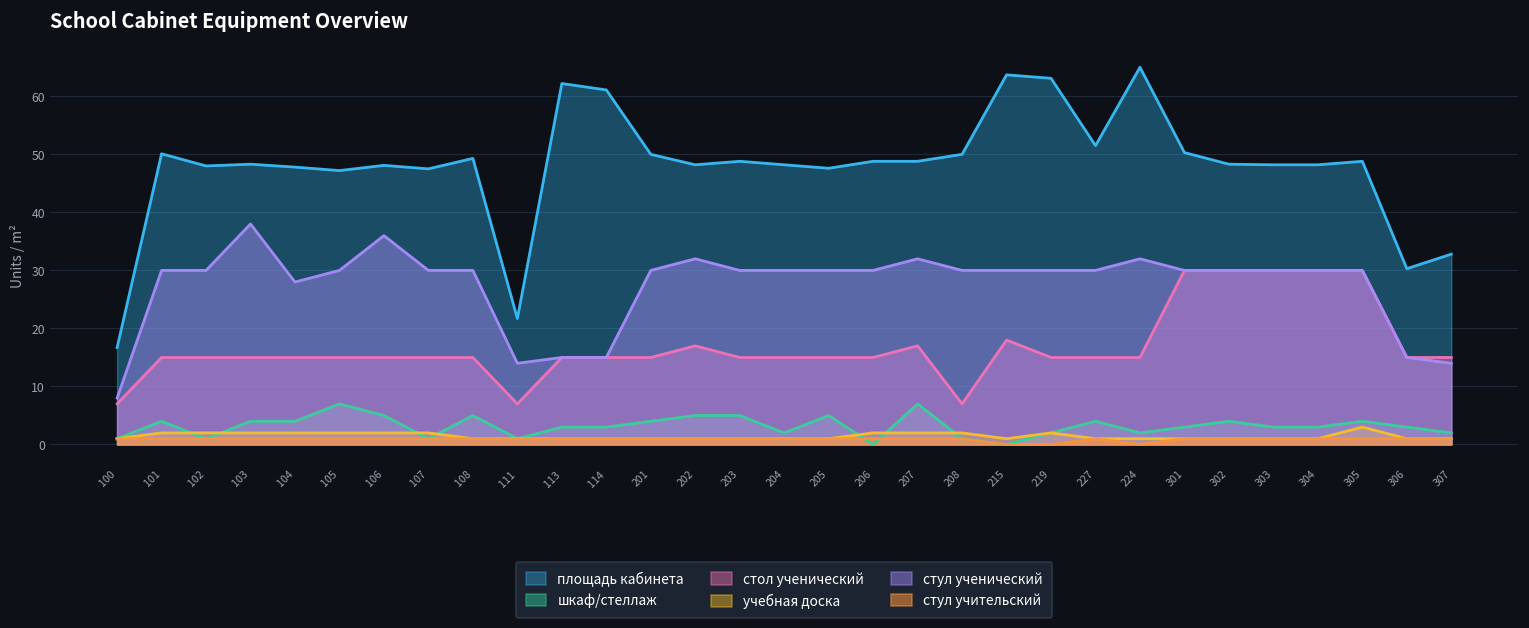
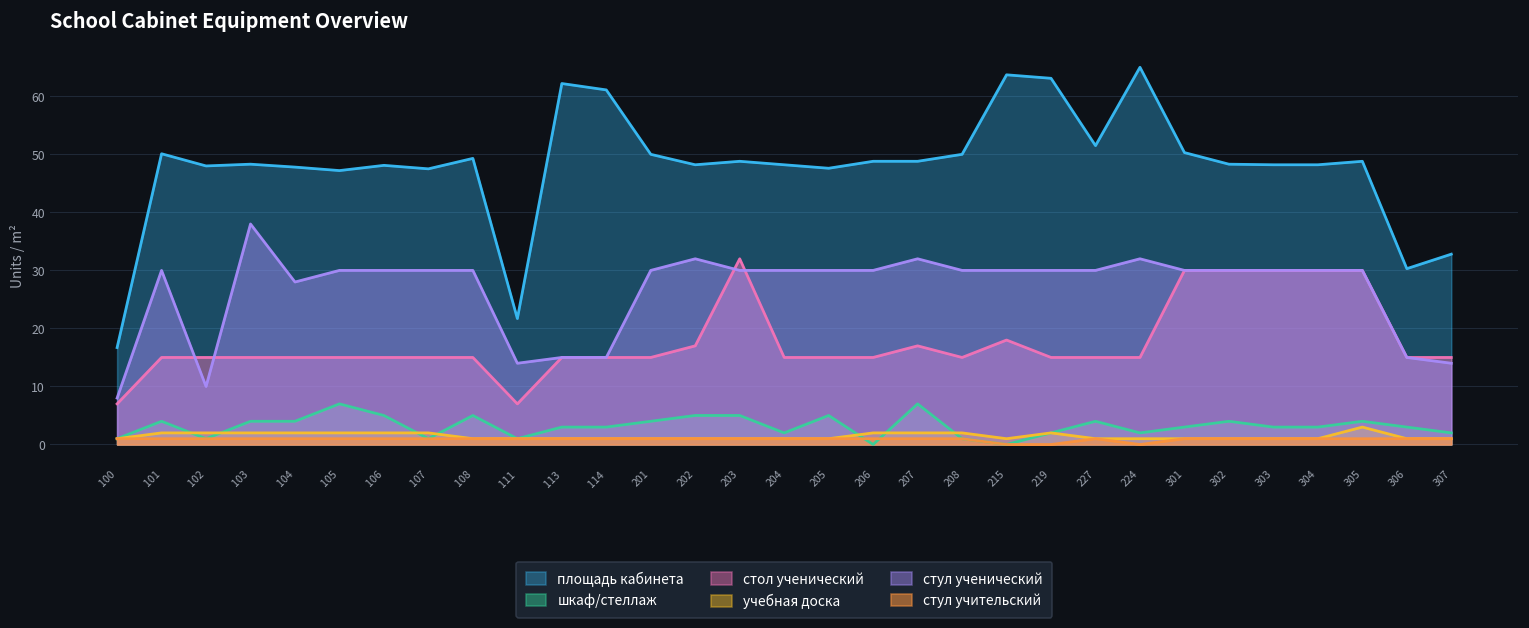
  {
    "стол ученический": {
      "100": 7,
      "101": 15,
      "102": 15,
      "103": 15,
      "104": 15,
      "105": 15,
      "106": 15,
      "107": 15,
      "108": 15,
      "111": 7,
      "201": 15,
      "202": 17,
-     "203": 15,
+     "203": 32,
      "204": 15,
      "205": 15,
      "206": 15,
      "207": 17,
-     "208": 7,
+     "208": 15,
      "215": 18,
      "219": 15,
      "227": 15,
      "224": 15,
      "307": 15
    },
    "стул ученический": {
      "100": 8,
      "101": 30,
-     "102": 30,
+     "102": 10,
      "103": 38,
      "104": 28,
      "105": 30,
-     "106": 36,
+     "106": 30,
      "107": 30,
      "108": 30,
      "111": 14,
      "201": 30,
      "202": 32,
      "203": 30,
      "204": 30,
      "205": 30,
      "206": 30,
      "207": 32,
      "208": 30,
      "215": 30,
      "219": 30,
      "227": 30,
      "224": 32,
      "307": 14
    }
  }
